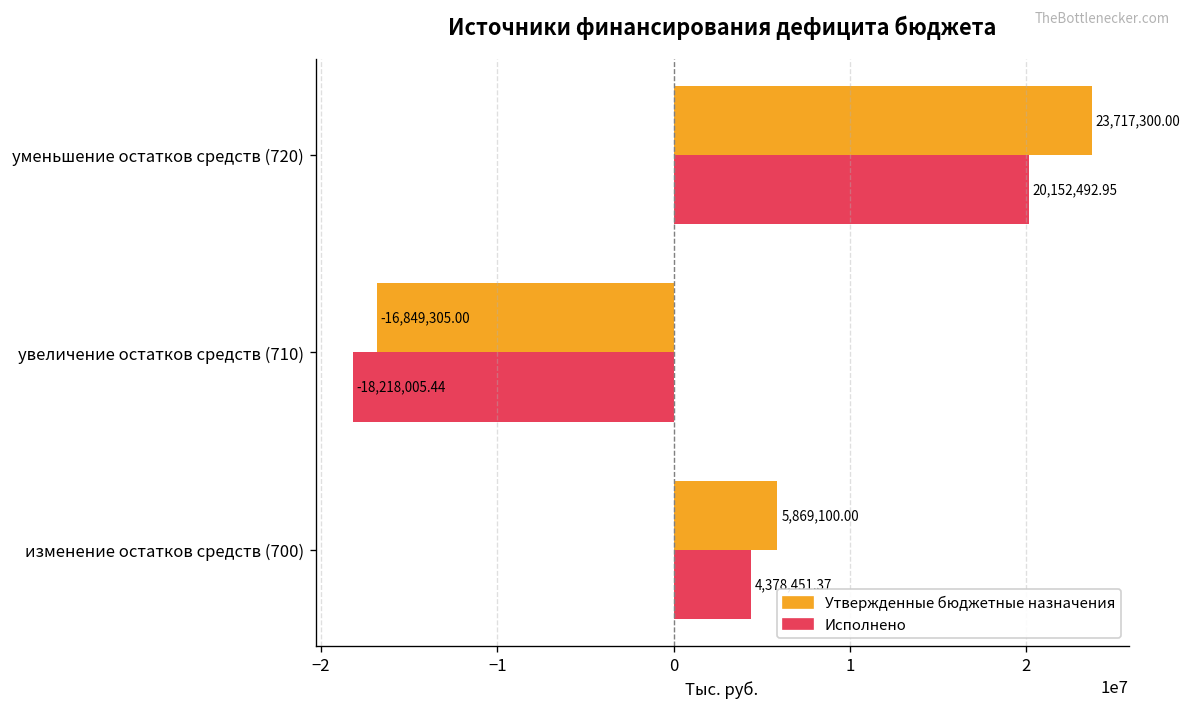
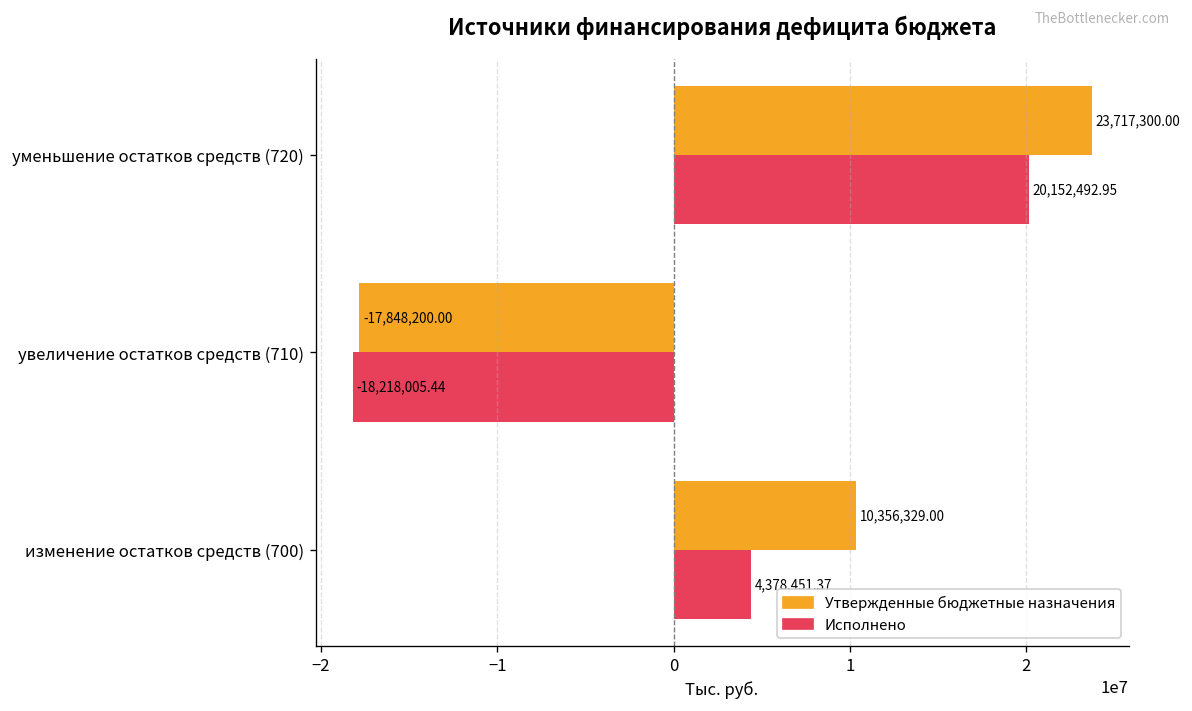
  {
    "Утвержденные бюджетные назначения": {
      "уменьшение остатков средств (720)": "23,717,300.00",
-     "увеличение остатков средств (710)": "-16,849,305.00",
-     "изменение остатков средств (700)": "5,869,100.00"
+     "увеличение остатков средств (710)": "-17,848,200.00",
+     "изменение остатков средств (700)": "10,356,329.00"
    },
    "Исполнено": {
      "уменьшение остатков средств (720)": "20,152,492.95",
      "увеличение остатков средств (710)": "-18,218,005.44"
    }
  }
